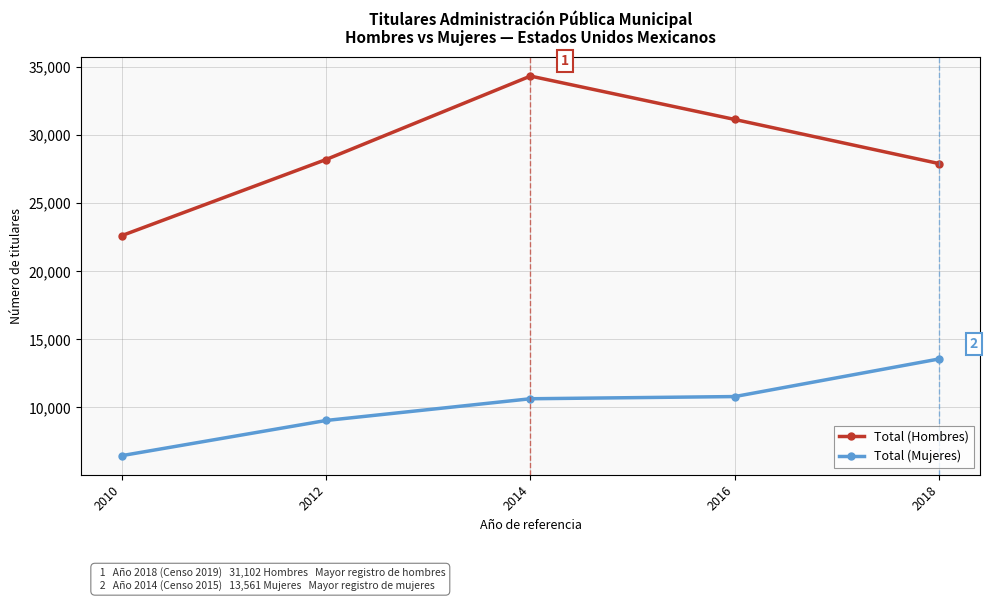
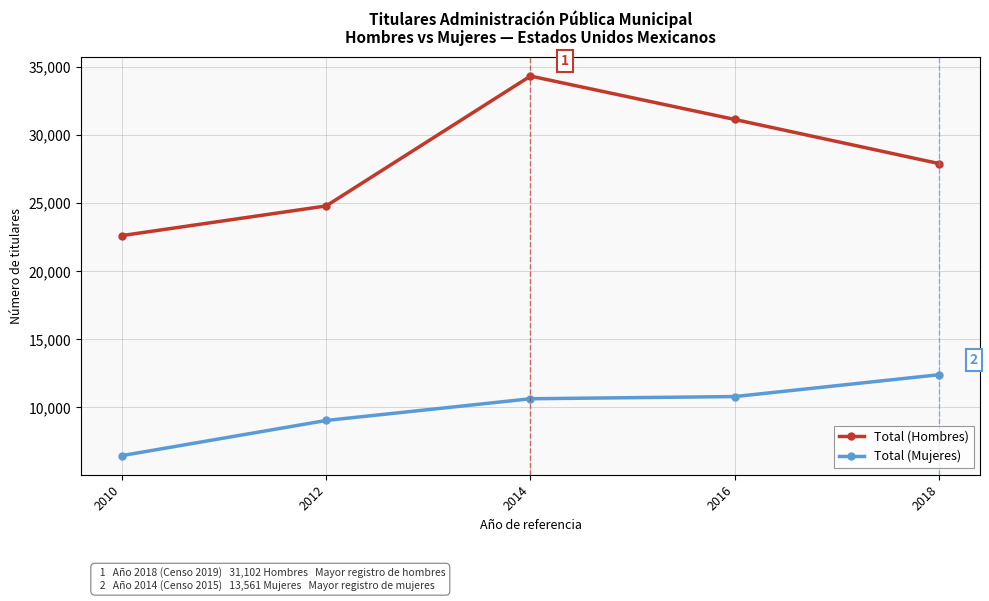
  {
    "Total (Hombres)": {
      "2010": "22,600",
-     "2012": "28,200",
+     "2012": "24,800",
      "2014": "34,300",
      "2016": "31,100",
      "2018": "27,900"
    },
    "Total (Mujeres)": {
      "2010": "6,500",
      "2012": "9,000",
      "2014": "10,600",
      "2016": "10,800",
-     "2018": "13,600"
+     "2018": "12,400"
    }
  }
